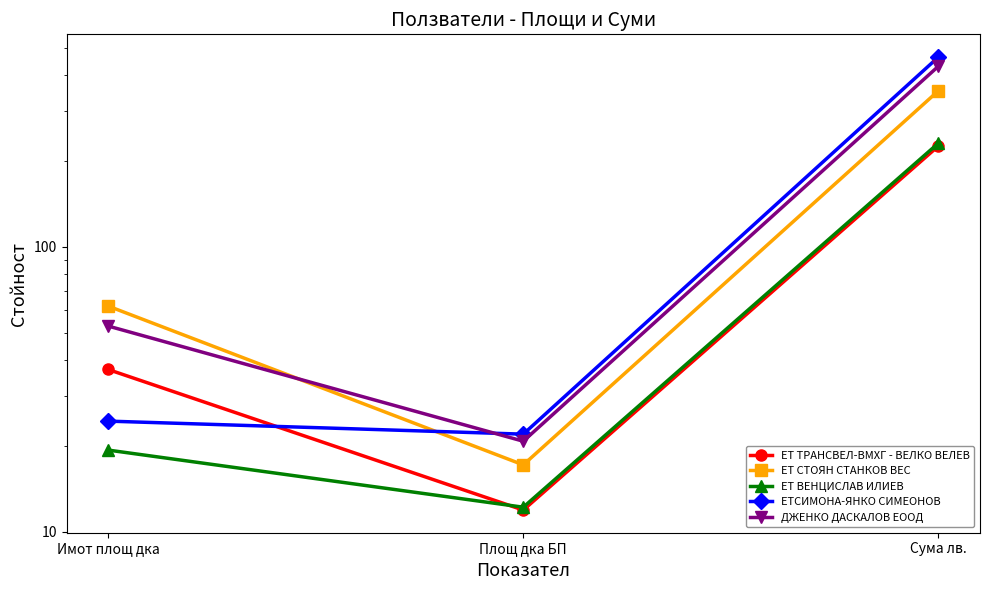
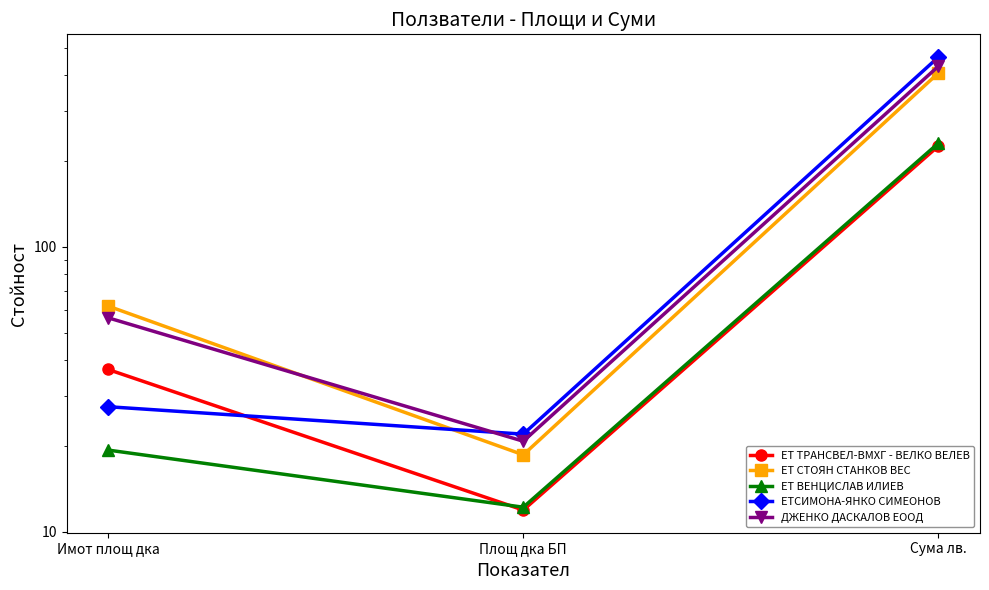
  {
    "ЕТ ТРАНСВЕЛ-ВМХГ - ВЕЛКО ВЕЛЕВ": {
      "Имот площ дка": 37,
      "Площ дка БП": 12,
      "Сума лв.": 230
    },
    "ЕТ СТОЯН СТАНКОВ ВЕС": {
      "Имот площ дка": 62,
-     "Площ дка БП": 17,
-     "Сума лв.": 350
+     "Площ дка БП": 19,
+     "Сума лв.": 410
    },
    "ЕТ ВЕНЦИСЛАВ ИЛИЕВ": {
      "Имот площ дка": 19,
      "Площ дка БП": 12,
      "Сума лв.": 230
    },
    "ЕТСИМОНА-ЯНКО СИМЕОНОВ": {
-     "Имот площ дка": 24,
+     "Имот площ дка": 27,
      "Площ дка БП": 22,
      "Сума лв.": 460
    },
    "ДЖЕНКО ДАСКАЛОВ ЕООД": {
-     "Имот площ дка": 53,
+     "Имот площ дка": 56,
      "Площ дка БП": 21,
      "Сума лв.": 430
    }
  }
